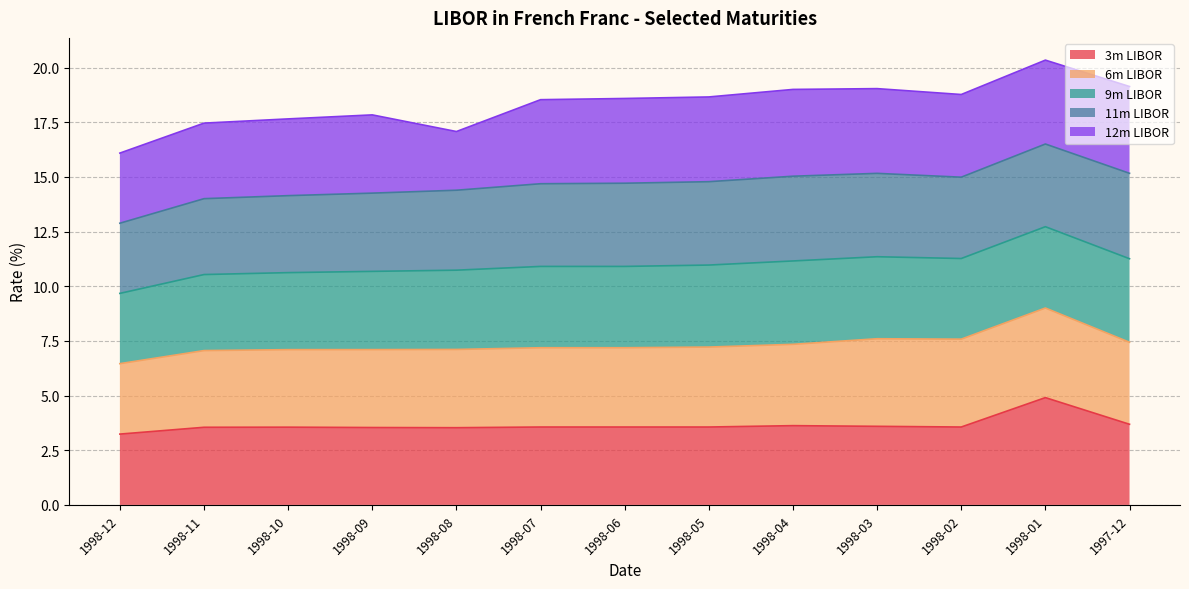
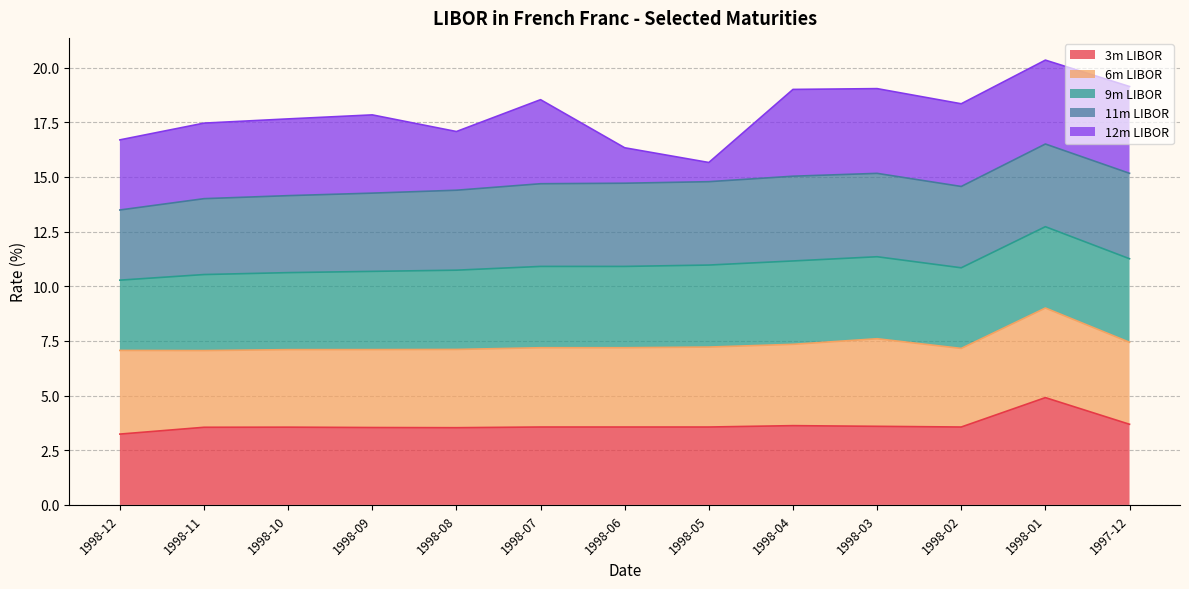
  {
    "3m LIBOR": {
      "1998-12": 3.2,
      "1998-11": 3.6,
      "1998-10": 3.6,
      "1998-09": 3.5,
      "1998-08": 3.5,
      "1998-07": 3.6,
      "1998-06": 3.6,
      "1998-05": 3.6,
      "1998-04": 3.6,
      "1998-03": 3.6,
      "1998-02": 3.6,
      "1998-01": 4.9,
      "1997-12": 3.7
    },
    "6m LIBOR": {
-     "1998-12": 3.2,
+     "1998-12": 3.8,
      "1998-11": 3.5,
      "1998-10": 3.5,
      "1998-09": 3.6,
      "1998-08": 3.6,
      "1998-07": 3.6,
      "1998-06": 3.6,
      "1998-05": 3.7,
      "1998-04": 3.7,
      "1998-03": 4.0,
-     "1998-02": 4.0,
+     "1998-02": 3.6,
      "1998-01": 4.1,
      "1997-12": 3.8
    },
    "12m LIBOR": {
      "1998-12": 3.2,
      "1998-11": 3.5,
      "1998-10": 3.5,
      "1998-09": 3.6,
      "1998-08": 2.7,
      "1998-07": 3.8,
-     "1998-06": 3.9,
-     "1998-05": 3.9,
+     "1998-06": 1.6,
+     "1998-05": 0.9,
      "1998-04": 4.0,
      "1998-03": 3.9,
      "1998-02": 3.8,
      "1998-01": 3.8
    }
  }
